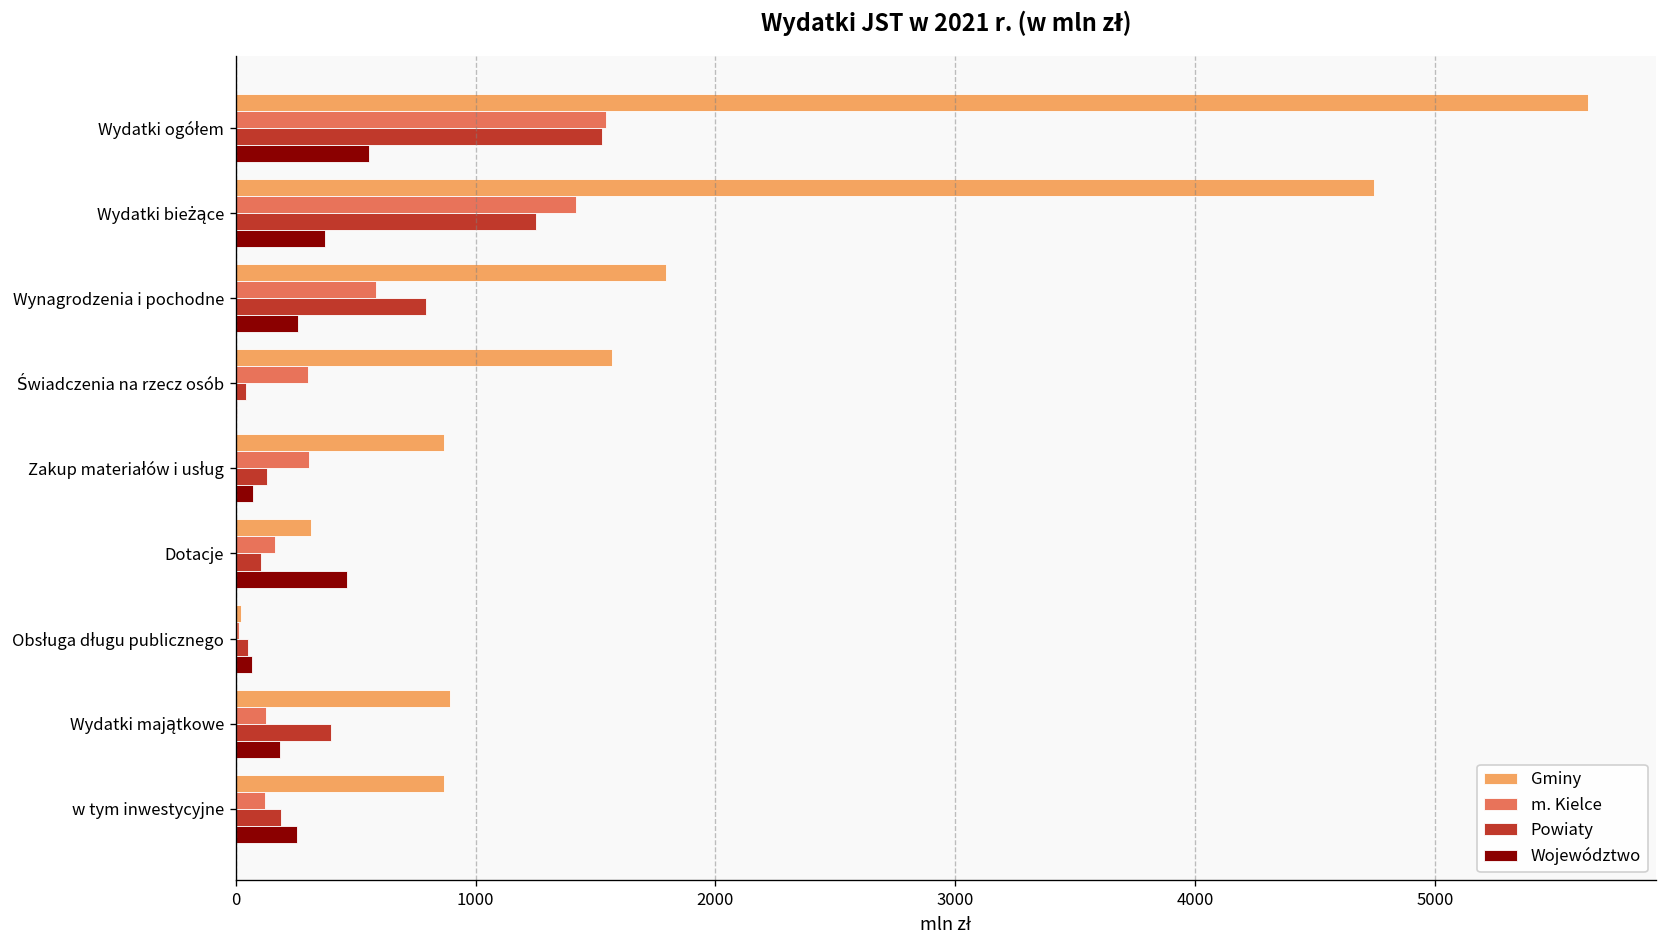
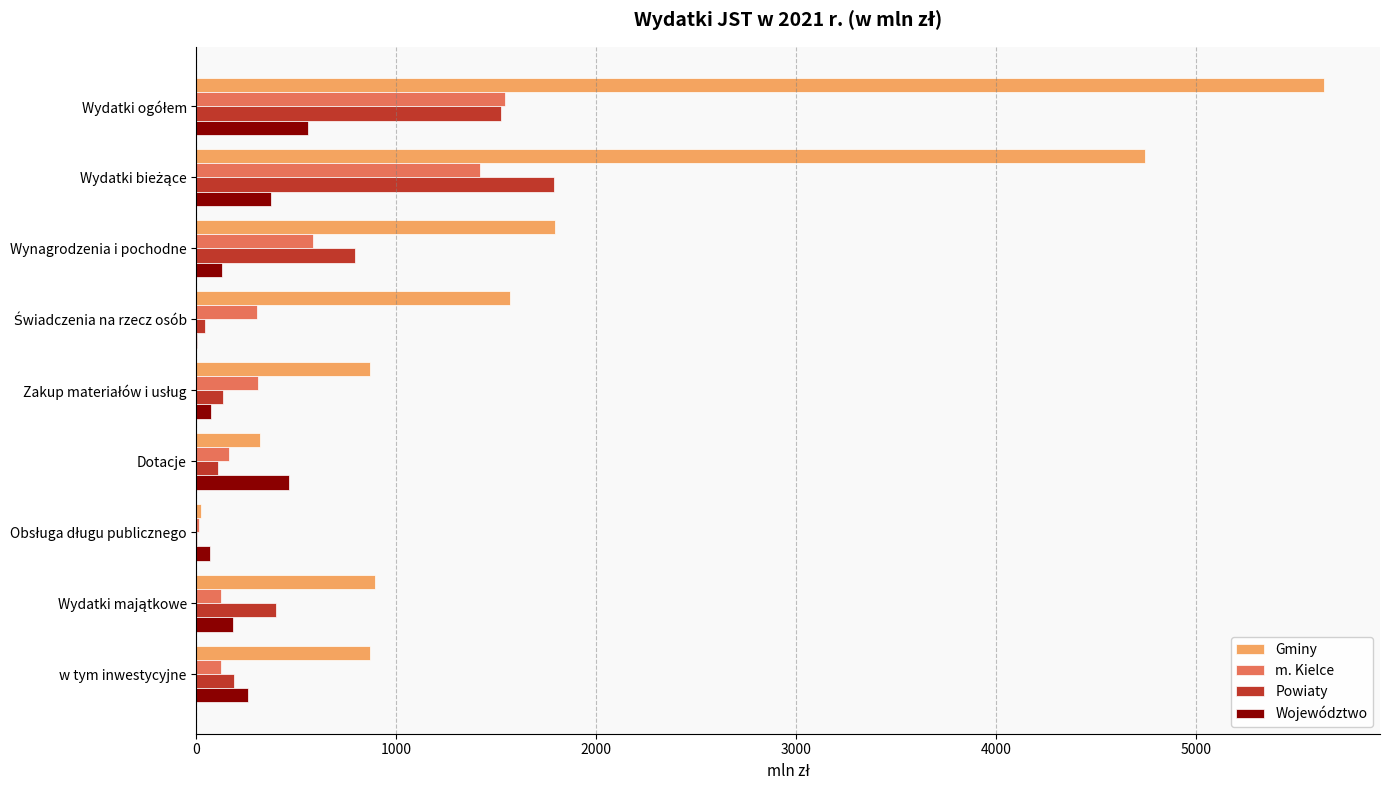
  {
    "Powiaty": {
      "Wydatki ogółem": 1530,
-     "Wydatki bieżące": 1250,
+     "Wydatki bieżące": 1790,
      "Wynagrodzenia i pochodne": 790,
      "Świadczenia na rzecz osób": 40,
      "Zakup materiałów i usług": 130,
      "Dotacje": 110,
-     "Obsługa długu publicznego": 50,
+     "Obsługa długu publicznego": 0,
      "Wydatki majątkowe": 400,
      "w tym inwestycyjne": 190
    },
    "Województwo": {
      "Wydatki ogółem": 560,
      "Wydatki bieżące": 370,
-     "Wynagrodzenia i pochodne": 260,
+     "Wynagrodzenia i pochodne": 130,
      "Zakup materiałów i usług": 70,
      "Dotacje": 470,
      "Obsługa długu publicznego": 70,
      "Wydatki majątkowe": 180,
      "w tym inwestycyjne": 260
    }
  }
